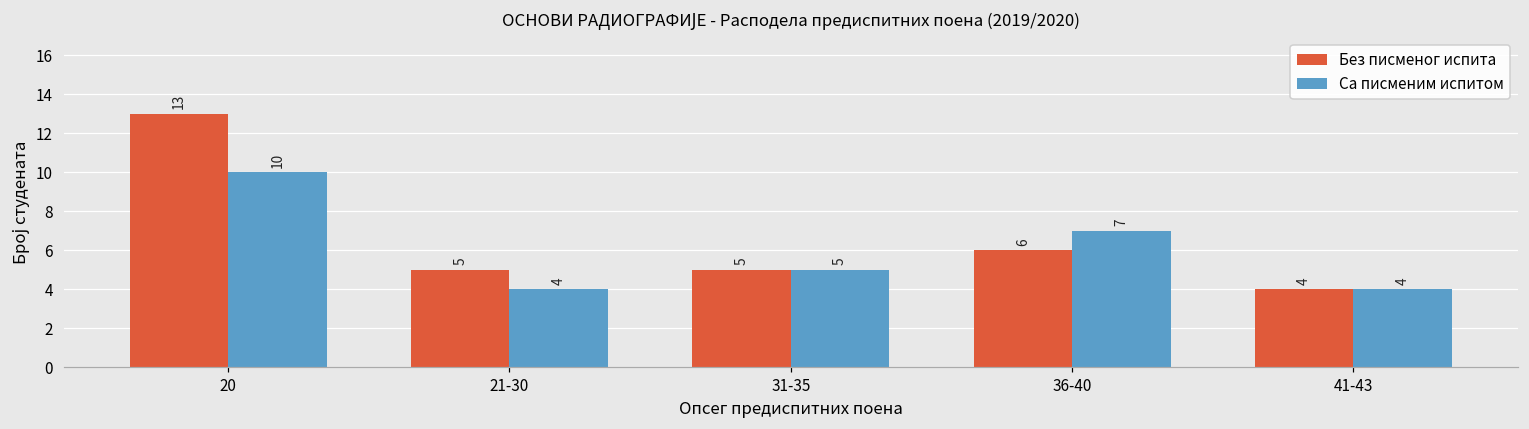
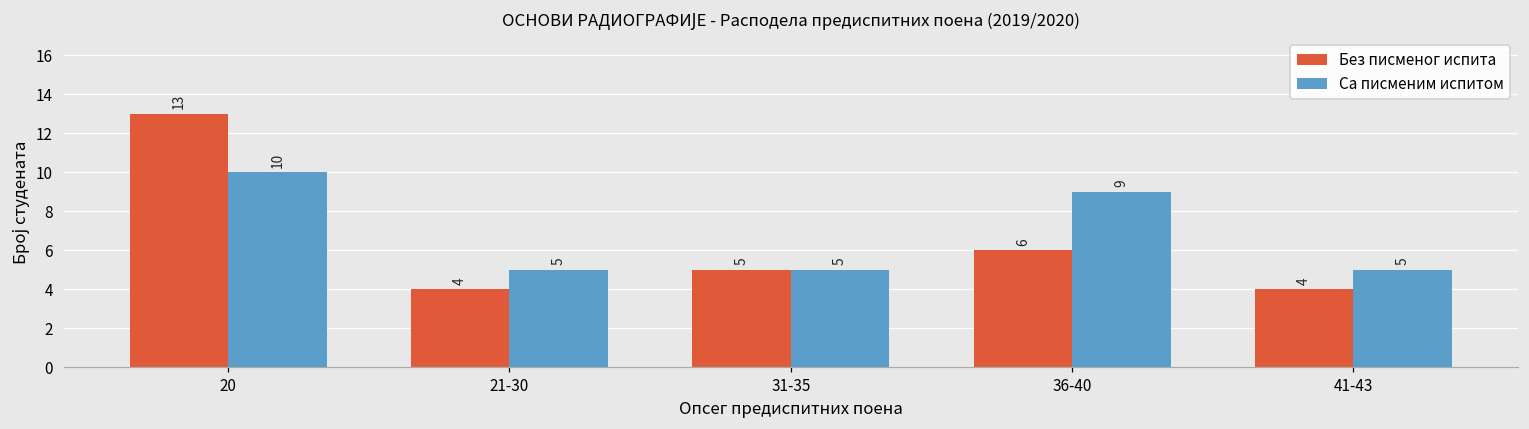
  {
    "Без писменог испита": {
      "20": 13,
-     "21-30": 5,
+     "21-30": 4,
      "31-35": 5,
      "36-40": 6,
      "41-43": 4
    },
    "Са писменим испитом": {
      "20": 10,
-     "21-30": 4,
+     "21-30": 5,
      "31-35": 5,
-     "36-40": 7,
-     "41-43": 4
+     "36-40": 9,
+     "41-43": 5
    }
  }
